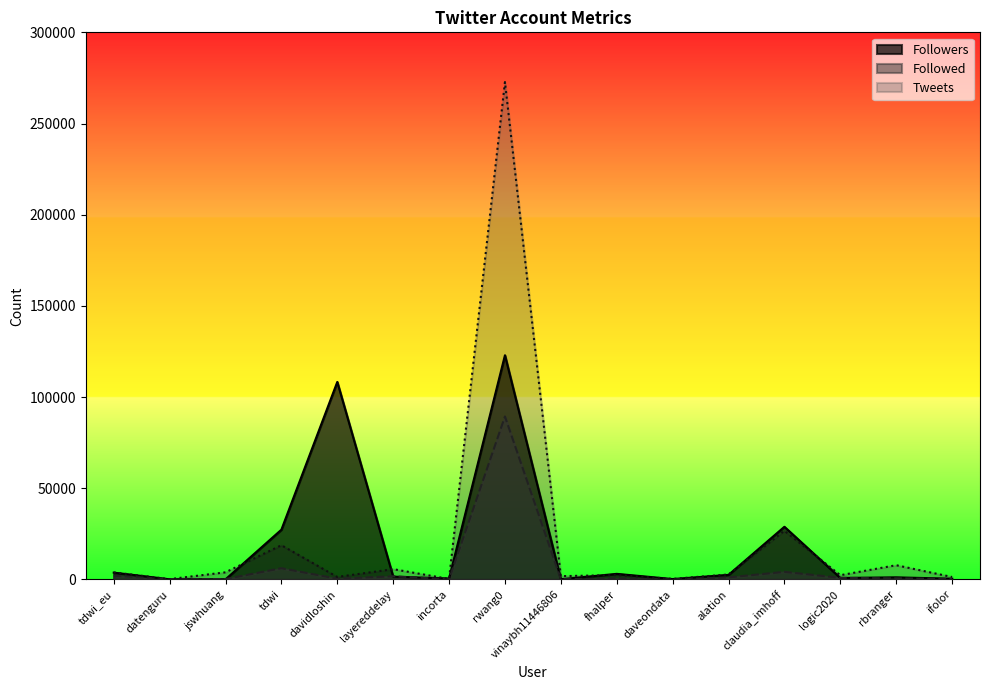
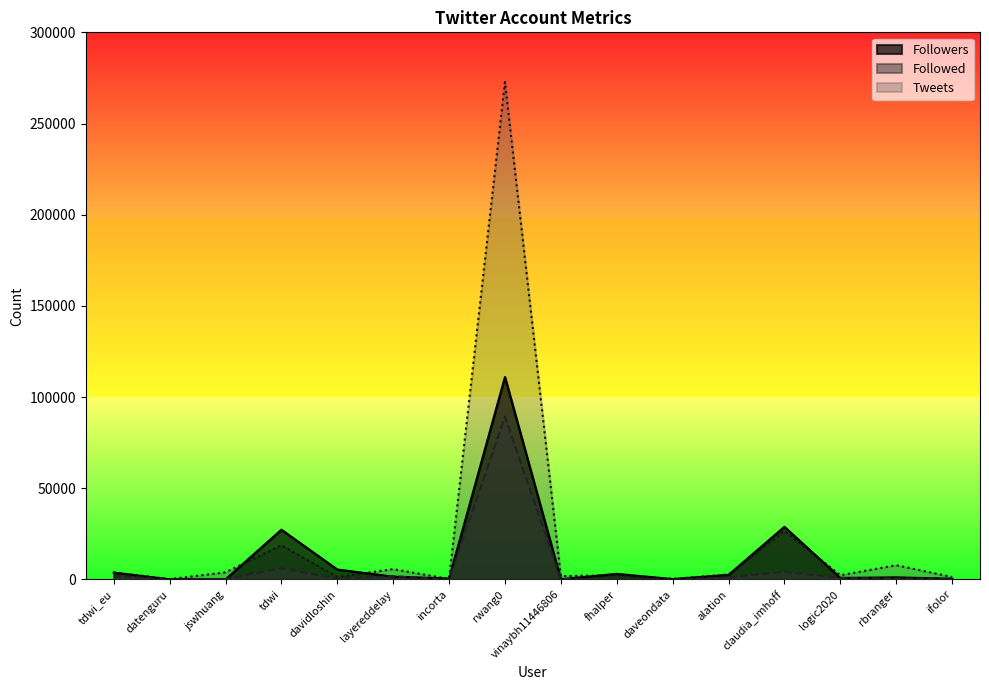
  {
    "Followers": {
      "tdwi": 27000,
-     "davidloshin": 108000,
-     "rwang0": 123000,
+     "davidloshin": 5000,
+     "rwang0": 111000,
      "claudia_imhoff": 29000
    }
  }
